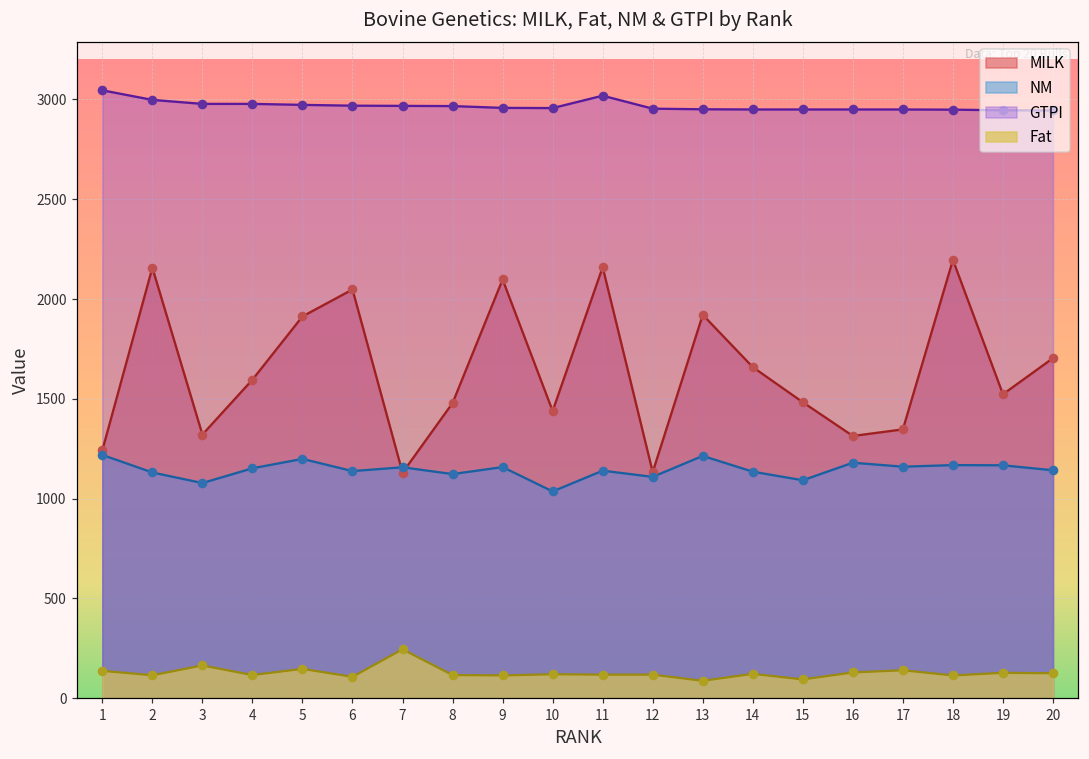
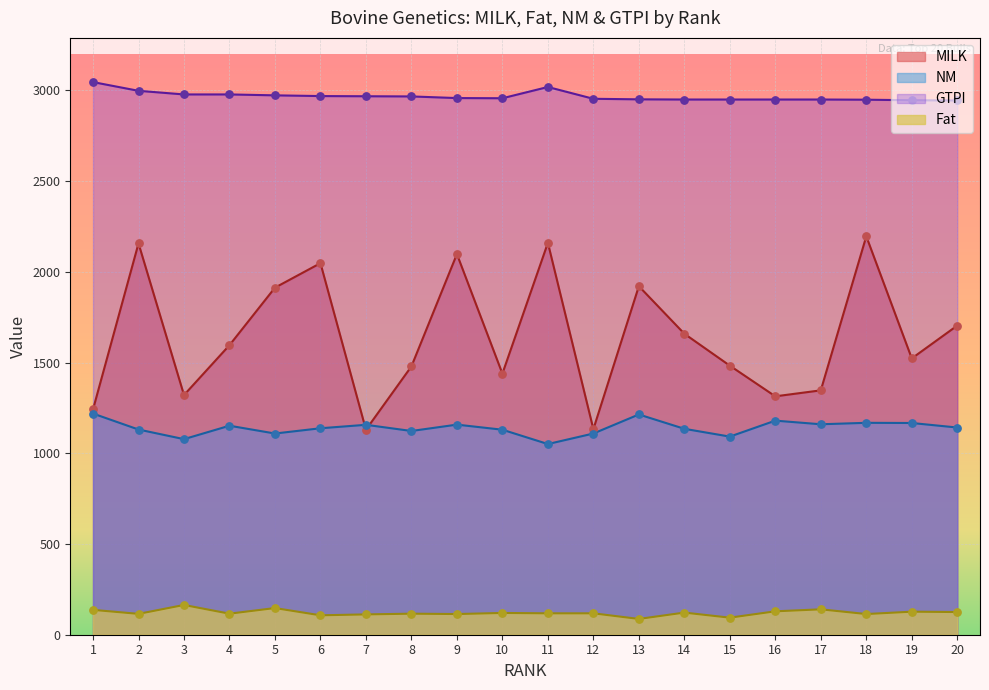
  {
    "MILK": {
      "1": 1240,
      "2": 2160,
      "3": 1320,
      "4": 1600,
      "5": 1910,
      "6": 2050,
      "7": 1130,
      "8": 1480,
      "9": 2100,
      "10": 1440,
      "11": 2160,
      "12": 1130,
      "13": 1920,
      "14": 1660,
      "15": 1480,
      "16": 1310,
      "17": 1350,
      "18": 2200,
      "19": 1520,
      "20": 1700
    },
    "NM": {
      "1": 1220,
      "2": 1130,
      "3": 1080,
      "4": 1150,
-     "5": 1200,
+     "5": 1110,
      "6": 1140,
      "7": 1160,
      "8": 1120,
      "9": 1160,
-     "10": 1040,
-     "11": 1140,
+     "10": 1130,
+     "11": 1050,
      "12": 1110,
      "13": 1210,
      "14": 1140,
      "15": 1090,
      "16": 1180,
      "17": 1160,
      "18": 1170,
      "19": 1170,
      "20": 1140
    },
    "GTPI": {
      "1": 3050,
      "2": 3000,
      "3": 2980,
      "4": 2980,
      "5": 2970,
      "6": 2970,
      "7": 2970,
      "8": 2970,
      "9": 2960,
      "10": 2960,
      "11": 3020,
      "12": 2950,
      "13": 2950,
      "14": 2950,
      "15": 2950,
      "16": 2950,
      "17": 2950,
      "18": 2950
    },
    "Fat": {
      "1": 140,
      "2": 120,
      "3": 160,
      "4": 120,
      "5": 150,
      "6": 110,
-     "7": 250,
+     "7": 110,
      "8": 120,
      "9": 110,
      "10": 120,
      "11": 120,
      "12": 120,
      "13": 90,
      "14": 120,
      "15": 90,
      "16": 130,
      "17": 140,
      "18": 110,
      "19": 130,
      "20": 130
    }
  }
